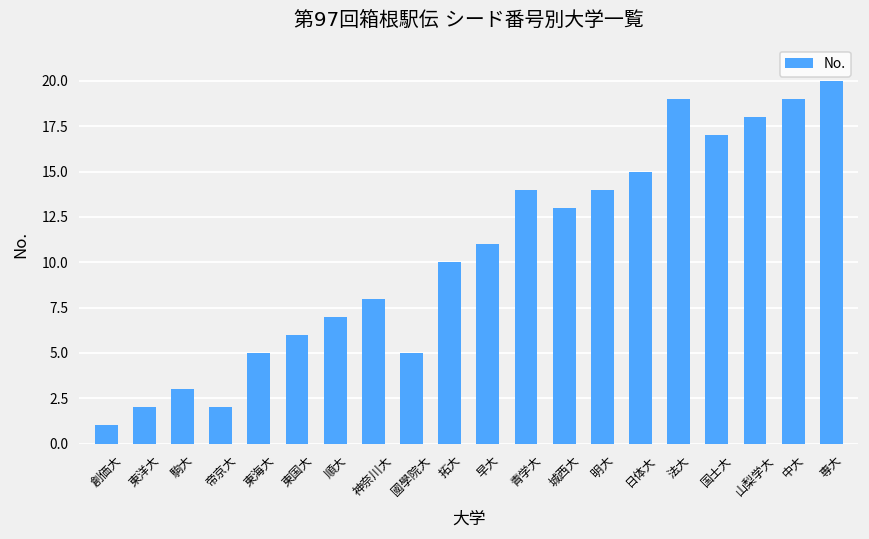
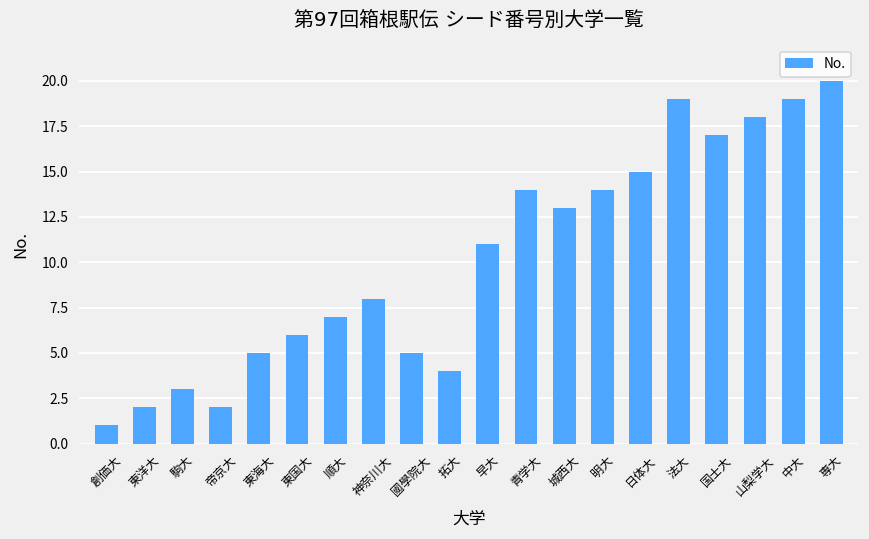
  {
    "創価大": 1,
    "東洋大": 2,
    "駒大": 3,
    "帝京大": 2,
    "東海大": 5,
    "東国大": 6,
    "順大": 7,
    "神奈川大": 8,
    "國學院大": 5,
-   "拓大": 10,
+   "拓大": 4,
    "早大": 11,
    "青学大": 14,
    "城西大": 13,
    "明大": 14,
    "日体大": 15,
    "法大": 19,
    "国士大": 17,
    "山梨学大": 18,
    "中大": 19,
    "専大": 20
  }
